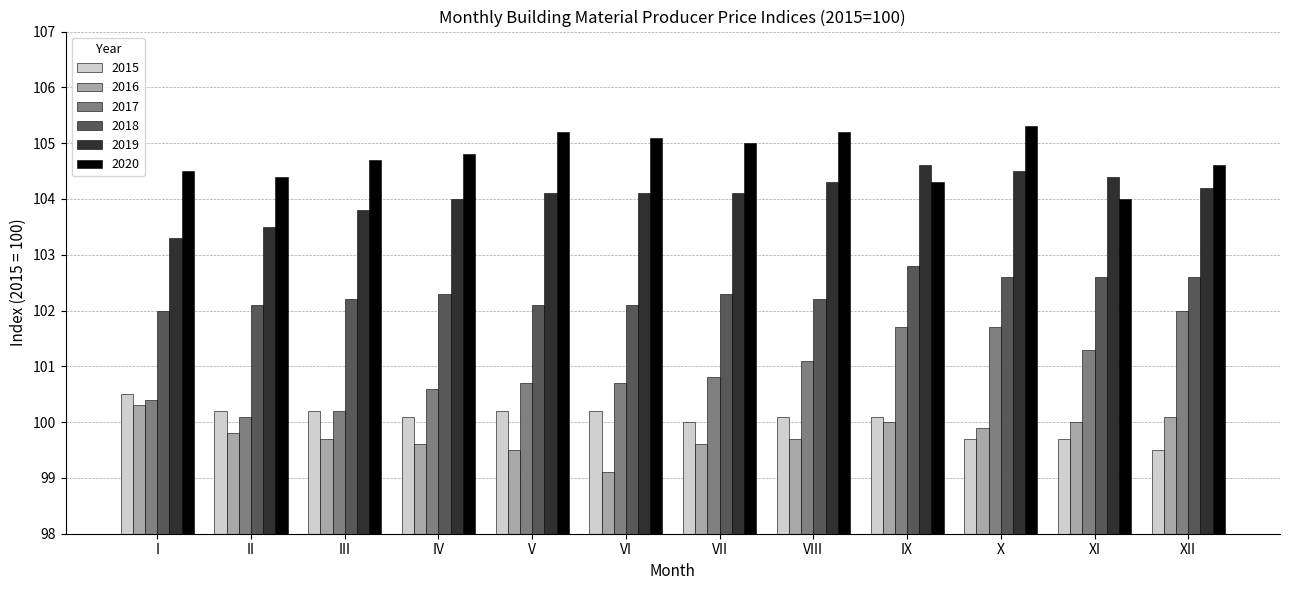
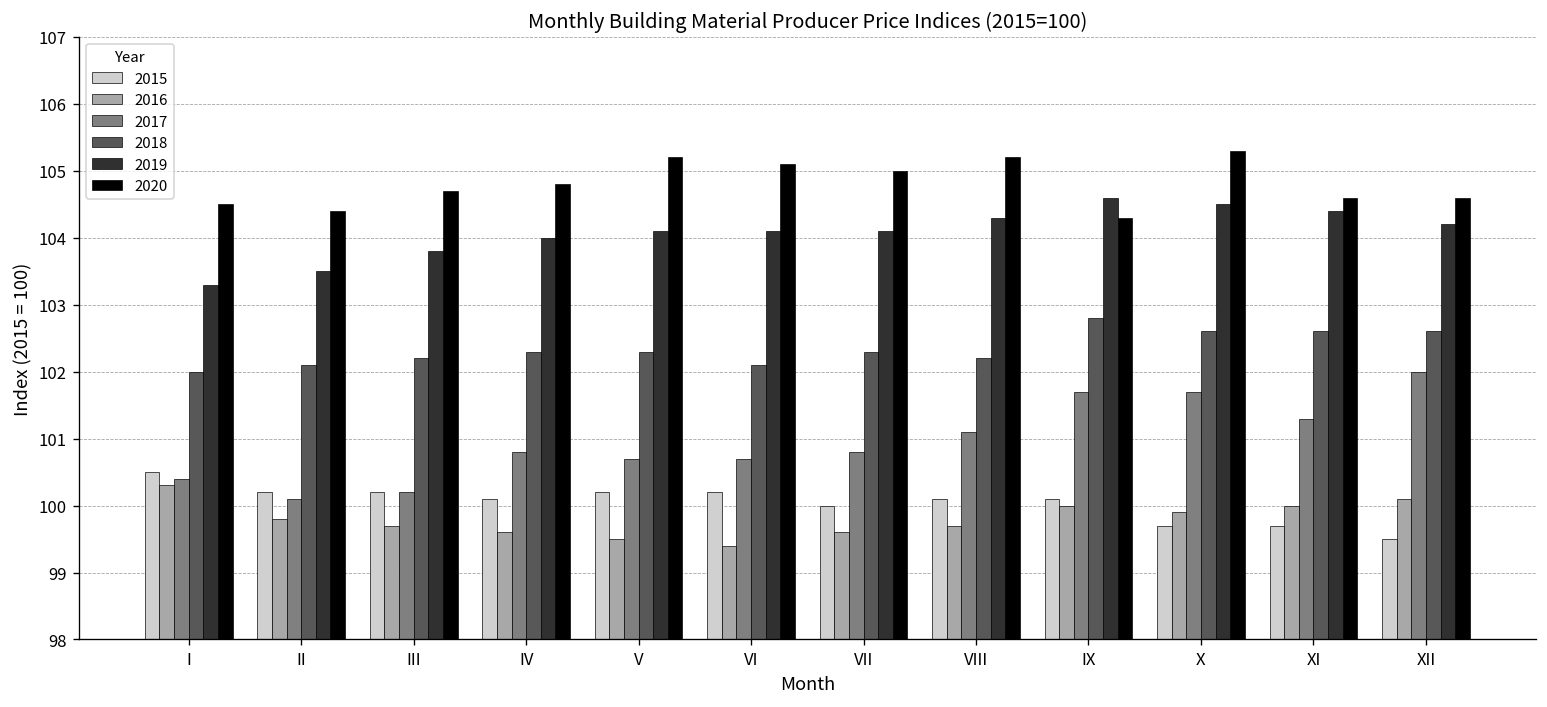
  {
    "2015": {
      "I": 100.5,
      "II": 100.2,
      "III": 100.2,
      "IV": 100.1,
      "V": 100.2,
      "VI": 100.2,
      "VII": 100.0,
      "VIII": 100.1,
      "IX": 100.1,
      "X": 99.7,
      "XI": 99.7,
      "XII": 99.5
    },
    "2016": {
      "I": 100.3,
      "II": 99.8,
      "III": 99.7,
      "IV": 99.6,
      "V": 99.5,
-     "VI": 99.1,
+     "VI": 99.4,
      "VII": 99.6,
      "VIII": 99.7,
      "IX": 100.0,
      "X": 99.9,
      "XI": 100.0,
      "XII": 100.1
    },
    "2017": {
      "I": 100.4,
      "II": 100.1,
      "III": 100.2,
-     "IV": 100.6,
+     "IV": 100.8,
      "V": 100.7,
      "VI": 100.7,
      "VII": 100.8,
      "VIII": 101.1,
      "IX": 101.7,
      "X": 101.7,
      "XI": 101.3,
      "XII": 102.0
    },
    "2018": {
      "I": 102.0,
      "II": 102.1,
      "III": 102.2,
      "IV": 102.3,
-     "V": 102.1,
+     "V": 102.3,
      "VI": 102.1,
      "VII": 102.3,
      "VIII": 102.2,
      "IX": 102.8,
      "X": 102.6,
      "XI": 102.6,
      "XII": 102.6
    },
    "2019": {
      "I": 103.3,
      "II": 103.5,
      "III": 103.8,
      "IV": 104.0,
      "V": 104.1,
      "VI": 104.1,
      "VII": 104.1,
      "VIII": 104.3,
      "IX": 104.6,
      "X": 104.5,
      "XI": 104.4,
      "XII": 104.2
    },
    "2020": {
      "I": 104.5,
      "II": 104.4,
      "III": 104.7,
      "IV": 104.8,
      "V": 105.2,
      "VI": 105.1,
      "VII": 105.0,
      "VIII": 105.2,
      "IX": 104.3,
      "X": 105.3,
-     "XI": 104.0,
+     "XI": 104.6,
      "XII": 104.6
    }
  }
